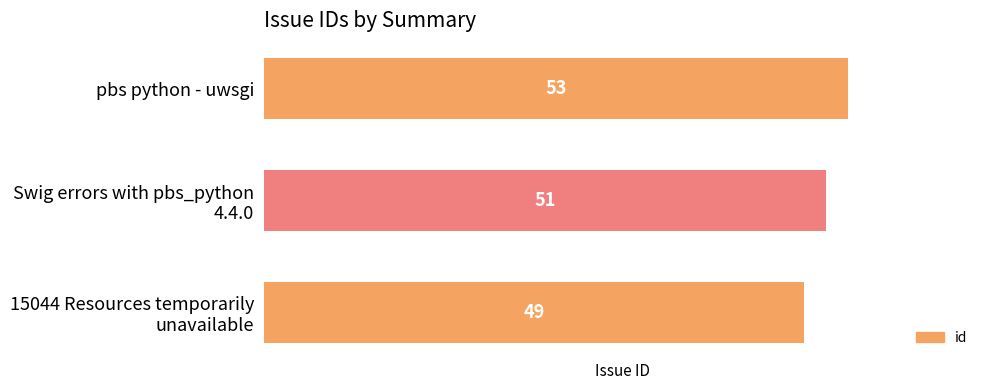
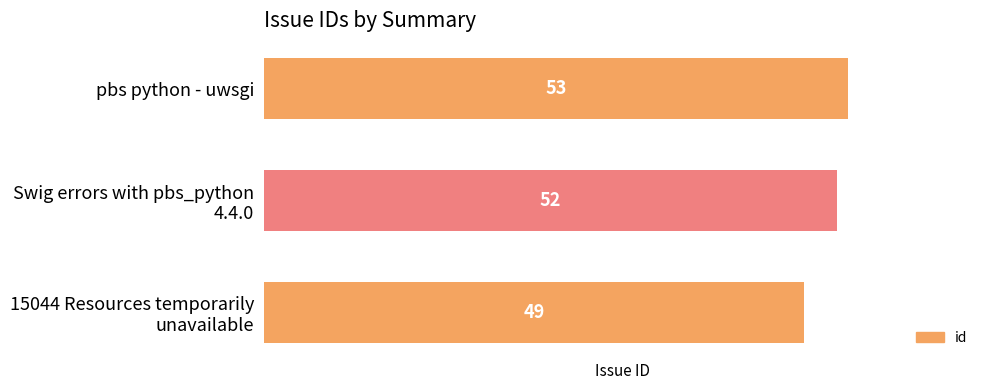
  {
    "pbs python - uwsgi": 53,
-   "Swig errors with pbs_python 4.4.0": 51,
+   "Swig errors with pbs_python 4.4.0": 52,
    "15044 Resources temporarily unavailable": 49
  }
